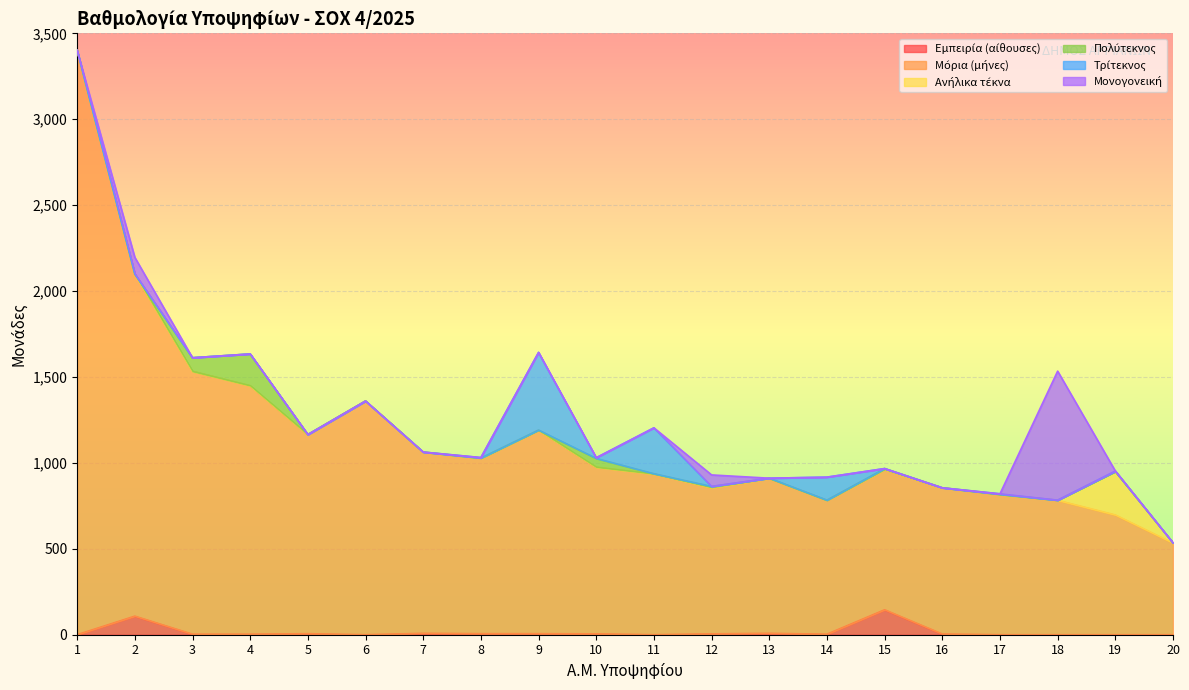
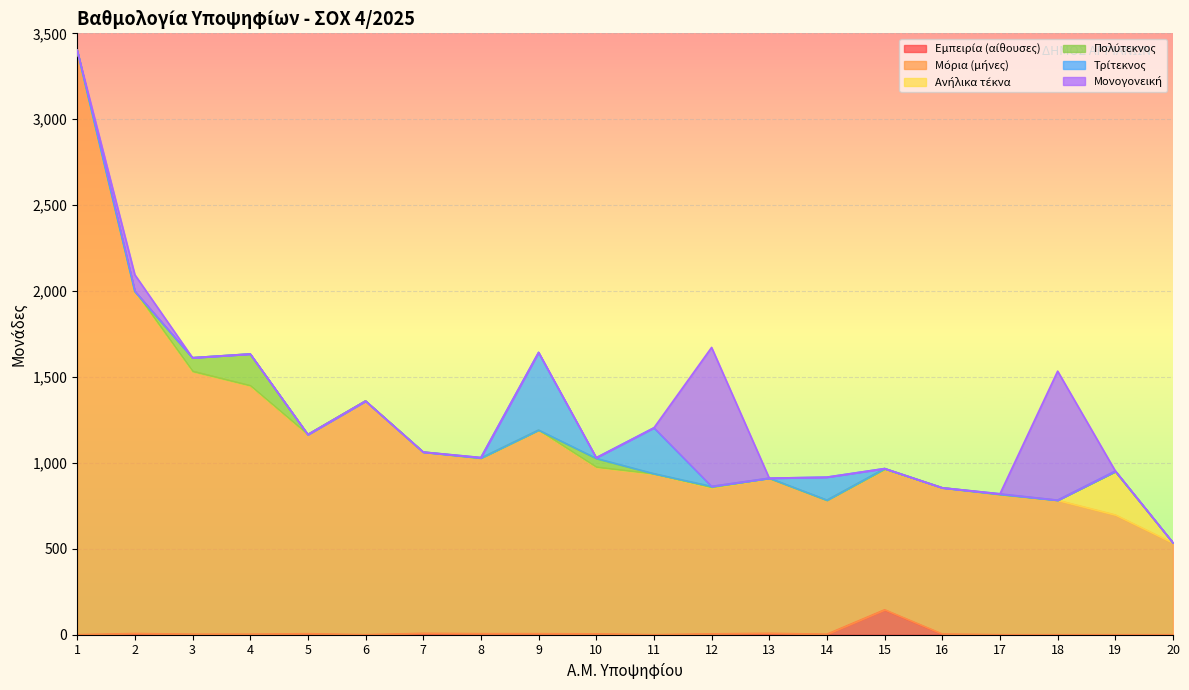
  {
    "Εμπειρία (αίθουσες)": {
      "1": 0,
-     "2": 110,
+     "2": 10,
      "3": 0,
      "4": 0,
      "5": 10,
      "6": 0,
      "7": 10,
      "8": 10,
      "9": 10,
      "10": 10,
      "11": 0,
      "12": 10,
      "13": 10,
      "14": 0,
      "15": 150,
      "16": 0,
      "17": 0,
      "18": 0,
      "19": 0,
      "20": 0
    },
    "Μόρια (μήνες)": {
      "19": 700
    },
    "Μονογονεική": {
      "2": 100,
-     "12": 70,
+     "12": 810,
      "18": 750
    }
  }
